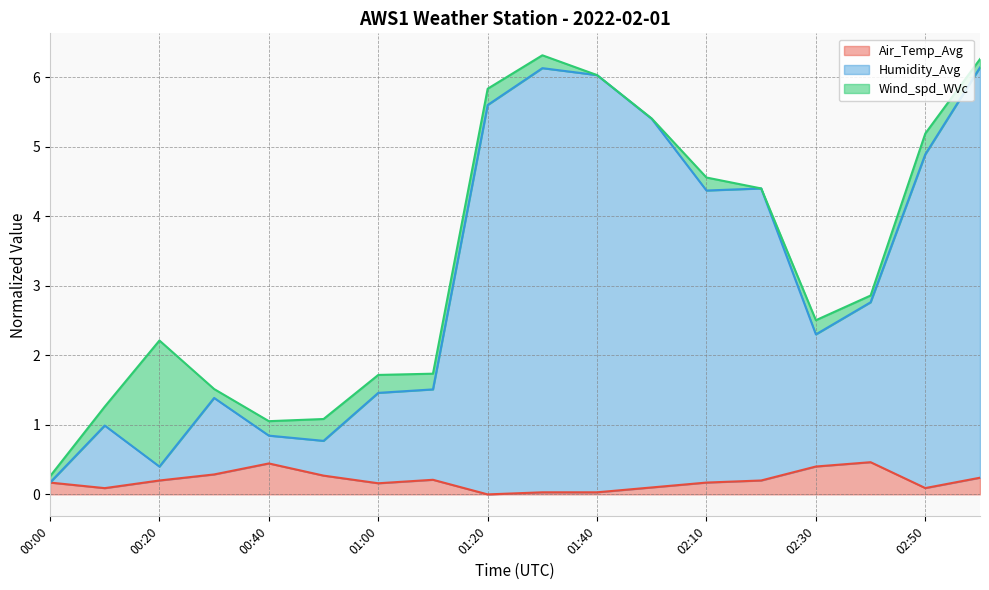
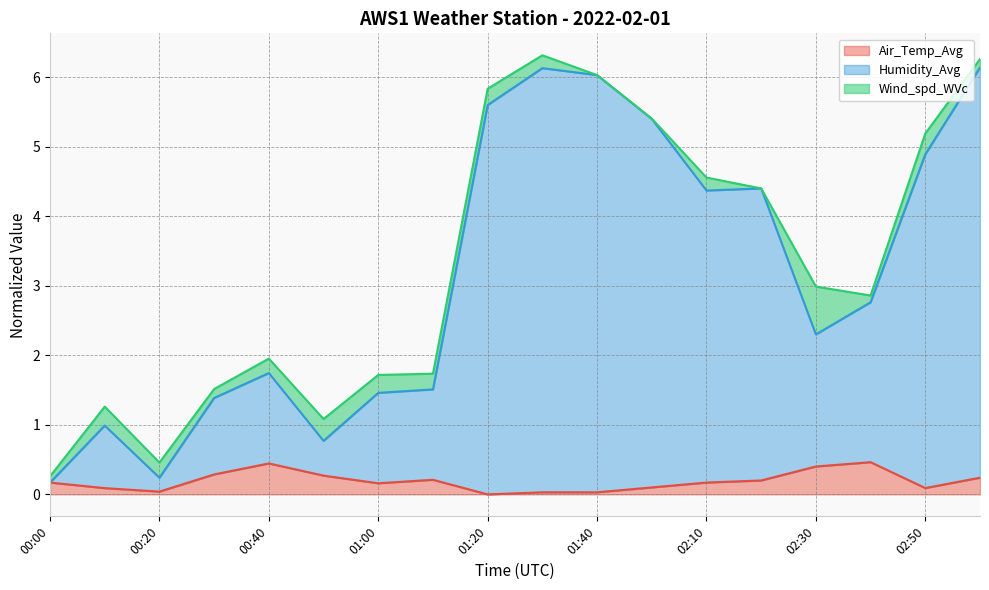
  {
    "Air_Temp_Avg": {
-     "00:20": 0.2,
+     "00:20": 0.0,
      "00:40": 0.4,
      "01:00": 0.2,
      "01:20": 0.0,
      "01:40": 0.0,
      "02:10": 0.2,
      "02:30": 0.4,
      "02:50": 0.1
    },
    "Humidity_Avg": {
      "00:20": 0.2,
-     "00:40": 0.4,
+     "00:40": 1.3,
      "01:00": 1.3,
      "01:20": 5.6,
      "02:10": 4.2,
      "02:30": 1.9,
      "02:50": 4.8
    },
    "Wind_spd_WVc": {
      "00:00": 0.1,
-     "00:20": 1.8,
+     "00:20": 0.2,
      "00:40": 0.2,
      "01:00": 0.3,
      "01:20": 0.2,
      "02:10": 0.2,
-     "02:30": 0.2,
+     "02:30": 0.7,
      "02:50": 0.3
    }
  }
